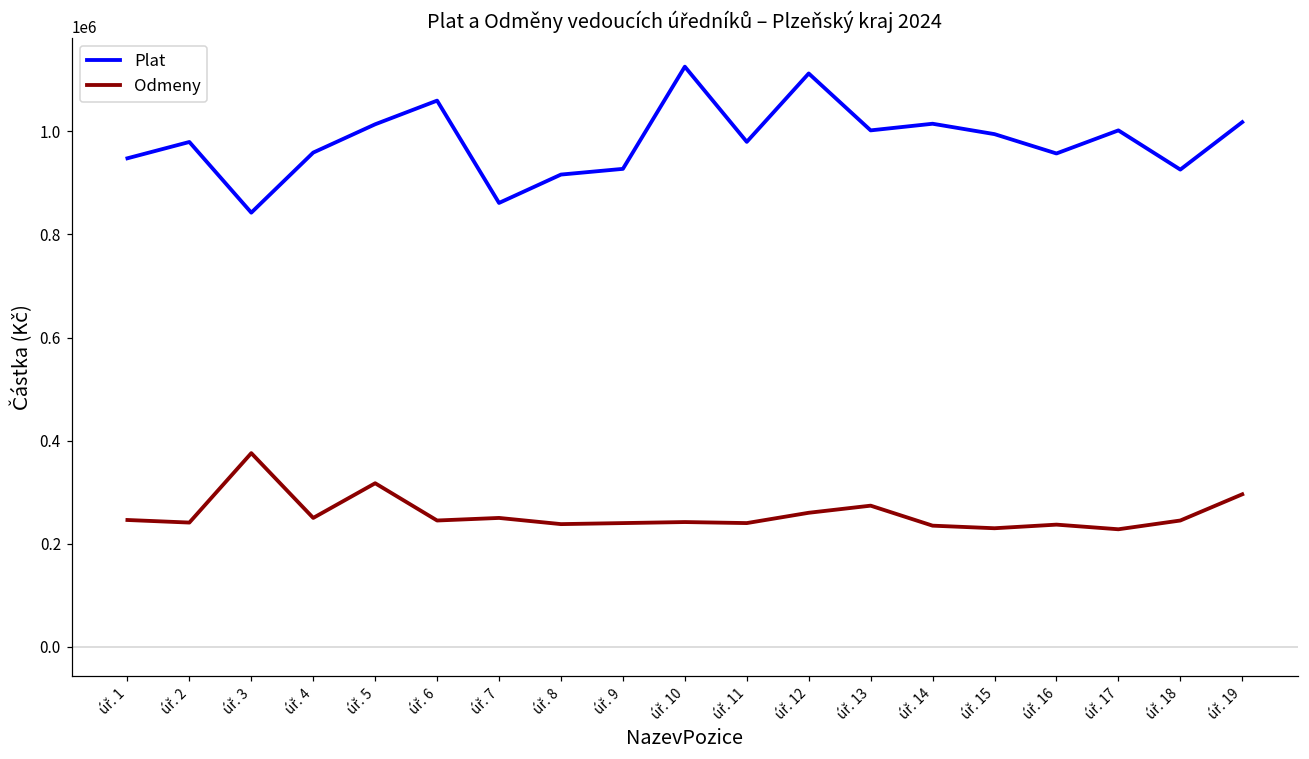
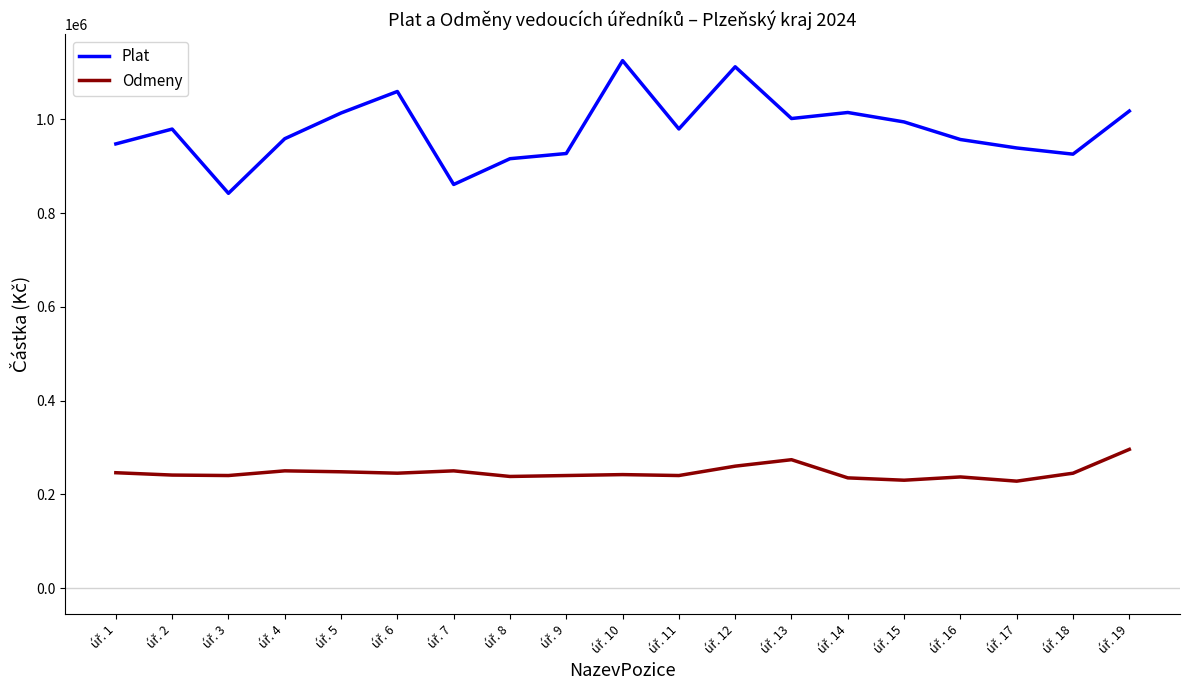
  {
    "Plat": {
      "úř. 1": 950000,
      "úř. 2": 980000,
      "úř. 3": 840000,
      "úř. 4": 960000,
      "úř. 5": 1010000,
      "úř. 6": 1060000,
      "úř. 7": 860000,
      "úř. 8": 920000,
      "úř. 9": 930000,
      "úř. 10": 1130000,
      "úř. 11": 980000,
      "úř. 12": 1110000,
      "úř. 13": 1000000,
      "úř. 14": 1010000,
      "úř. 15": 990000,
      "úř. 16": 960000,
-     "úř. 17": 1000000,
+     "úř. 17": 940000,
      "úř. 18": 930000,
      "úř. 19": 1020000
    },
    "Odmeny": {
      "úř. 1": 250000,
      "úř. 2": 240000,
-     "úř. 3": 380000,
+     "úř. 3": 240000,
      "úř. 4": 250000,
-     "úř. 5": 320000,
+     "úř. 5": 250000,
      "úř. 6": 250000,
      "úř. 7": 250000,
      "úř. 8": 240000,
      "úř. 9": 240000,
      "úř. 10": 240000,
      "úř. 11": 240000,
      "úř. 12": 260000,
      "úř. 13": 270000,
      "úř. 14": 240000,
      "úř. 15": 230000,
      "úř. 16": 240000,
      "úř. 17": 230000,
      "úř. 18": 250000,
      "úř. 19": 300000
    }
  }
